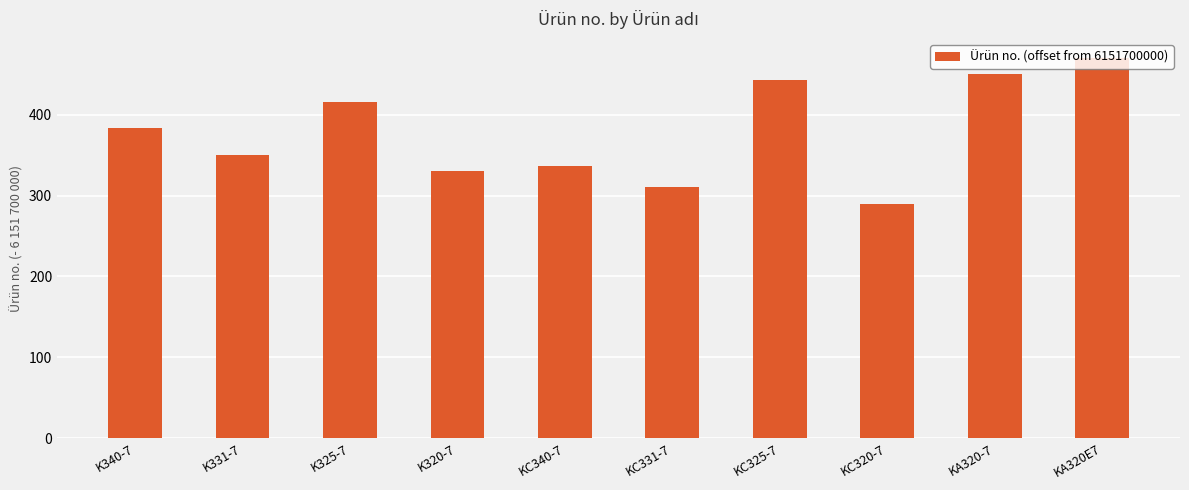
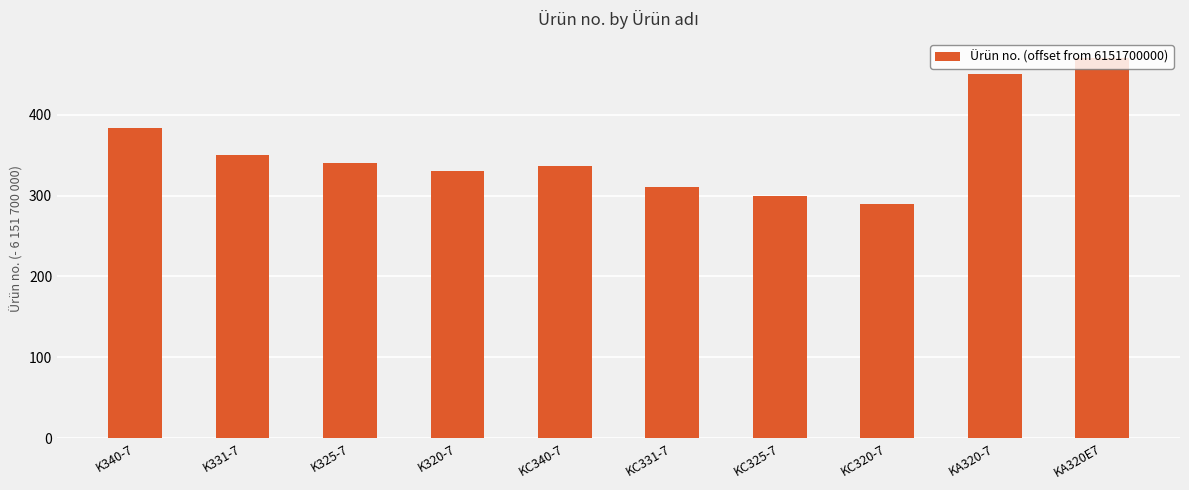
  {
    "K340-7": 380,
    "K331-7": 350,
-   "K325-7": 420,
+   "K325-7": 340,
    "K320-7": 330,
    "KC340-7": 340,
    "KC331-7": 310,
-   "KC325-7": 440,
+   "KC325-7": 300,
    "KC320-7": 290,
    "KA320-7": 450
  }
